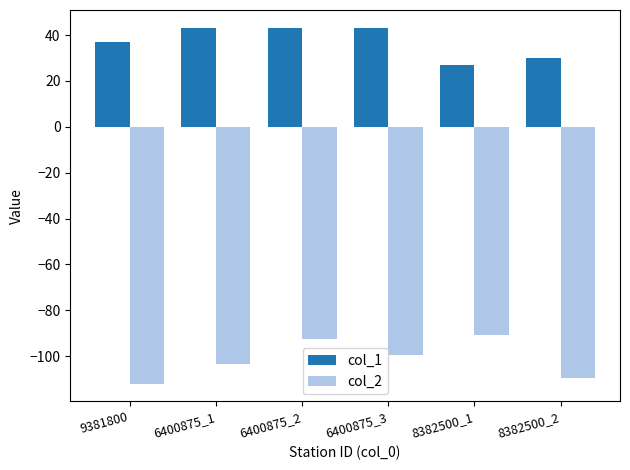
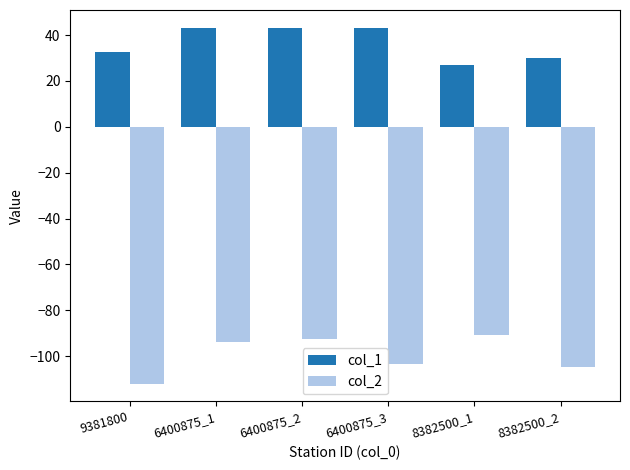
  {
    "col_1": {
-     "9381800": 37,
+     "9381800": 33,
      "6400875_1": 43,
      "6400875_2": 43,
      "6400875_3": 43,
      "8382500_1": 27,
      "8382500_2": 30
    },
    "col_2": {
      "9381800": -112,
-     "6400875_1": -103,
+     "6400875_1": -94,
      "6400875_2": -93,
-     "6400875_3": -100,
+     "6400875_3": -103,
      "8382500_1": -91,
-     "8382500_2": -110
+     "8382500_2": -105
    }
  }
